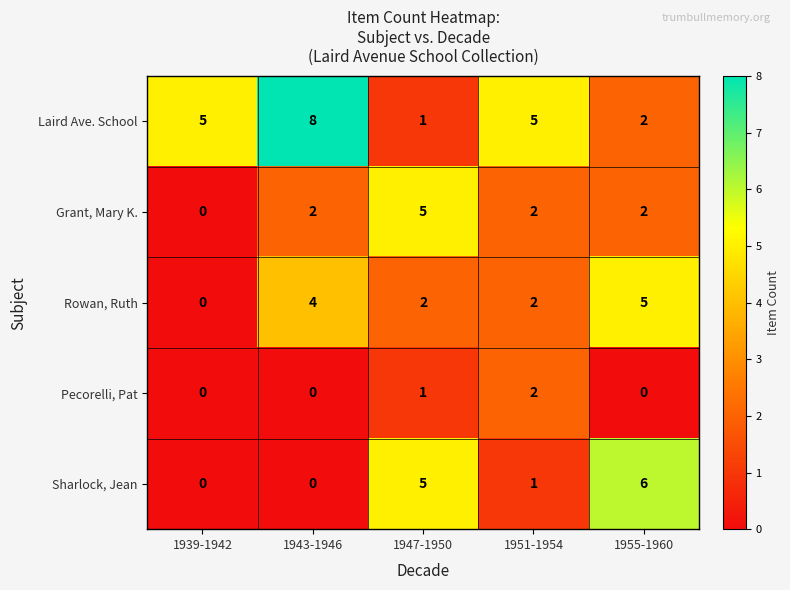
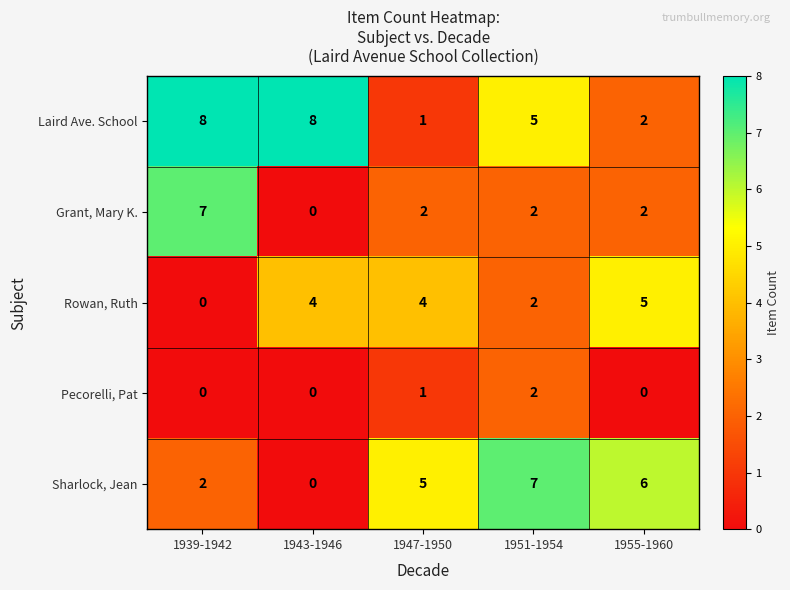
  {
    "Laird Ave. School": {
-     "1939-1942": 5,
+     "1939-1942": 8,
      "1943-1946": 8,
      "1947-1950": 1,
      "1951-1954": 5,
      "1955-1960": 2
    },
    "Grant, Mary K.": {
-     "1939-1942": 0,
-     "1943-1946": 2,
-     "1947-1950": 5,
+     "1939-1942": 7,
+     "1943-1946": 0,
+     "1947-1950": 2,
      "1951-1954": 2,
      "1955-1960": 2
    },
    "Rowan, Ruth": {
      "1939-1942": 0,
      "1943-1946": 4,
-     "1947-1950": 2,
+     "1947-1950": 4,
      "1951-1954": 2,
      "1955-1960": 5
    },
    "Pecorelli, Pat": {
      "1939-1942": 0,
      "1943-1946": 0,
      "1947-1950": 1,
      "1951-1954": 2,
      "1955-1960": 0
    },
    "Sharlock, Jean": {
-     "1939-1942": 0,
+     "1939-1942": 2,
      "1943-1946": 0,
      "1947-1950": 5,
-     "1951-1954": 1,
+     "1951-1954": 7,
      "1955-1960": 6
    }
  }
